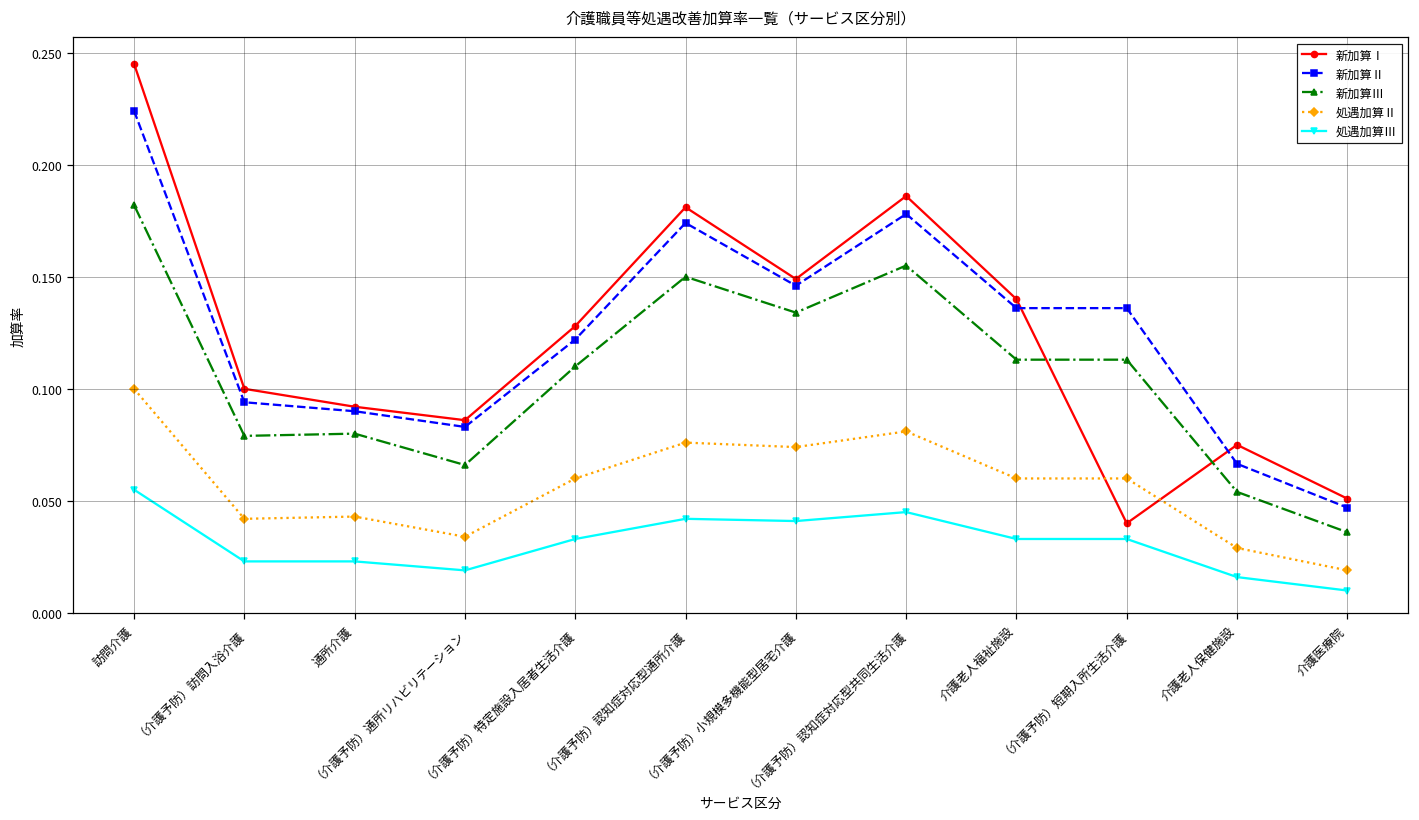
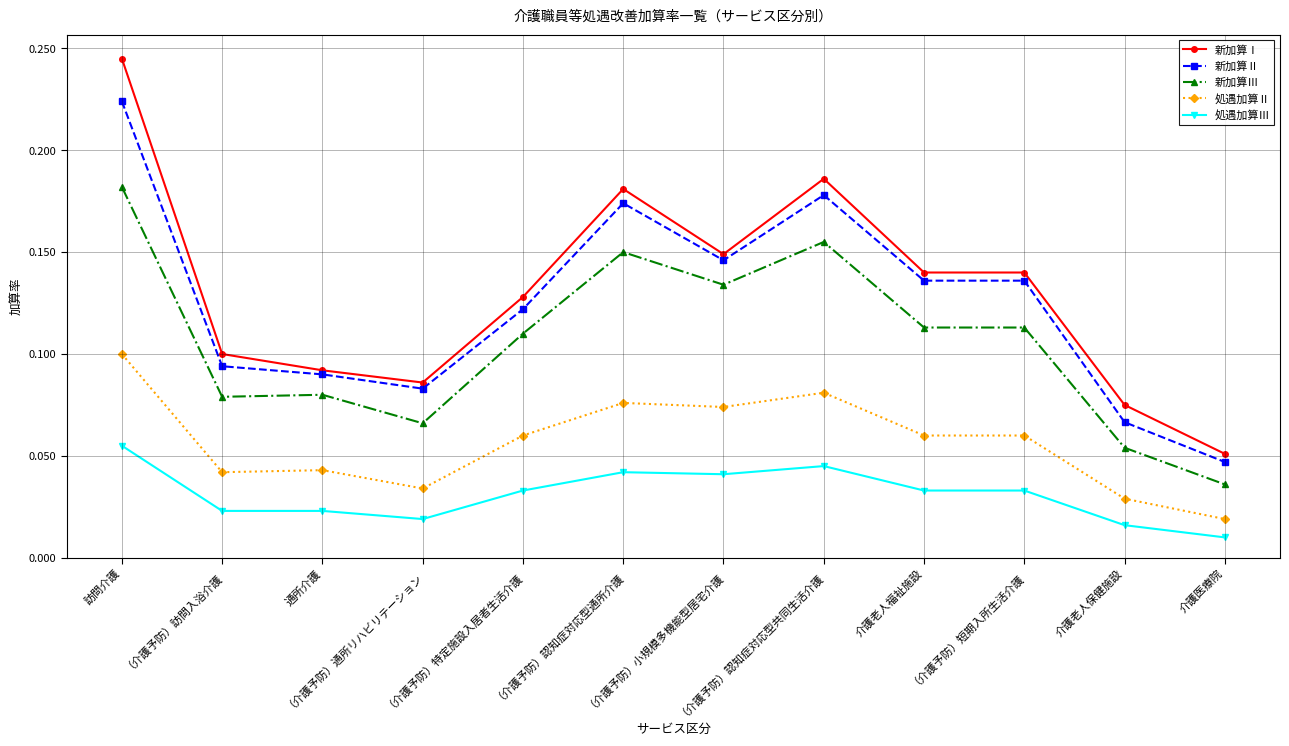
  {
    "新加算Ⅰ": {
      "訪問介護": 0.245,
      "（介護予防）訪問入浴介護": 0.10,
      "通所介護": 0.092,
      "（介護予防）通所リハビリテーション": 0.086,
      "（介護予防）特定施設入居者生活介護": 0.128,
      "（介護予防）認知症対応型通所介護": 0.18,
      "（介護予防）小規模多機能型居宅介護": 0.15,
      "（介護予防）認知症対応型共同生活介護": 0.186,
      "介護老人福祉施設": 0.14,
-     "（介護予防）短期入所生活介護": 0.04,
+     "（介護予防）短期入所生活介護": 0.14,
      "介護老人保健施設": 0.075,
      "介護医療院": 0.05
    },
    "新加算Ⅱ": {
      "訪問介護": 0.224,
      "（介護予防）訪問入浴介護": 0.094,
      "通所介護": 0.09,
      "（介護予防）通所リハビリテーション": 0.083,
      "（介護予防）特定施設入居者生活介護": 0.122,
      "（介護予防）認知症対応型通所介護": 0.174,
      "（介護予防）小規模多機能型居宅介護": 0.146,
      "（介護予防）認知症対応型共同生活介護": 0.178,
      "介護老人福祉施設": 0.136,
      "（介護予防）短期入所生活介護": 0.136,
      "介護老人保健施設": 0.067,
      "介護医療院": 0.047
    },
    "新加算Ⅲ": {
      "訪問介護": 0.182,
      "（介護予防）訪問入浴介護": 0.08,
      "通所介護": 0.08,
      "（介護予防）通所リハビリテーション": 0.066,
      "（介護予防）特定施設入居者生活介護": 0.11,
      "（介護予防）認知症対応型通所介護": 0.15,
      "（介護予防）小規模多機能型居宅介護": 0.134,
      "（介護予防）認知症対応型共同生活介護": 0.155,
      "介護老人福祉施設": 0.113,
      "（介護予防）短期入所生活介護": 0.113,
      "介護老人保健施設": 0.054,
      "介護医療院": 0.036
    },
    "処遇加算Ⅱ": {
      "訪問介護": 0.10,
      "（介護予防）訪問入浴介護": 0.042,
      "通所介護": 0.043,
      "（介護予防）通所リハビリテーション": 0.034,
      "（介護予防）特定施設入居者生活介護": 0.06,
      "（介護予防）認知症対応型通所介護": 0.076,
      "（介護予防）小規模多機能型居宅介護": 0.074,
      "（介護予防）認知症対応型共同生活介護": 0.08,
      "介護老人福祉施設": 0.06,
      "（介護予防）短期入所生活介護": 0.06,
      "介護老人保健施設": 0.03,
      "介護医療院": 0.02
    },
    "処遇加算Ⅲ": {
      "訪問介護": 0.055,
      "（介護予防）訪問入浴介護": 0.023,
      "通所介護": 0.023,
      "（介護予防）通所リハビリテーション": 0.02,
      "（介護予防）特定施設入居者生活介護": 0.033,
      "（介護予防）認知症対応型通所介護": 0.042,
      "（介護予防）小規模多機能型居宅介護": 0.04,
      "（介護予防）認知症対応型共同生活介護": 0.045,
      "介護老人福祉施設": 0.033,
      "（介護予防）短期入所生活介護": 0.033,
      "介護老人保健施設": 0.016,
      "介護医療院": 0.01
    }
  }
